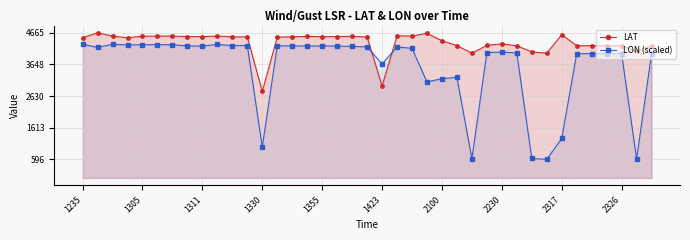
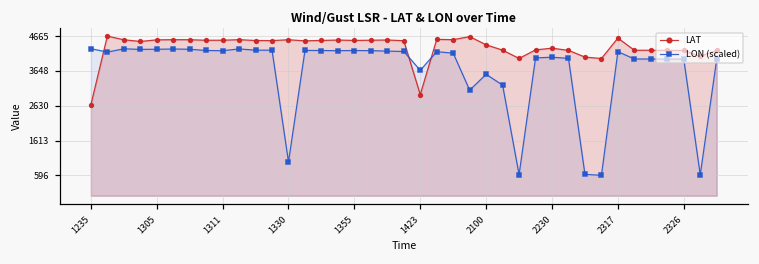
  {
    "LAT": {
-     "1235": 4500,
+     "1235": 2700,
      "1311": 4500,
-     "1330": 2800,
+     "1330": 4600,
      "1423": 3000,
      "2100": 4400,
      "2317": 4600
    },
    "LON (scaled)": {
      "1235": 4300,
      "1311": 4200,
      "1330": 1000,
      "1423": 3700,
-     "2100": 3200,
-     "2317": 1300
+     "2100": 3500,
+     "2317": 4200
    }
  }
